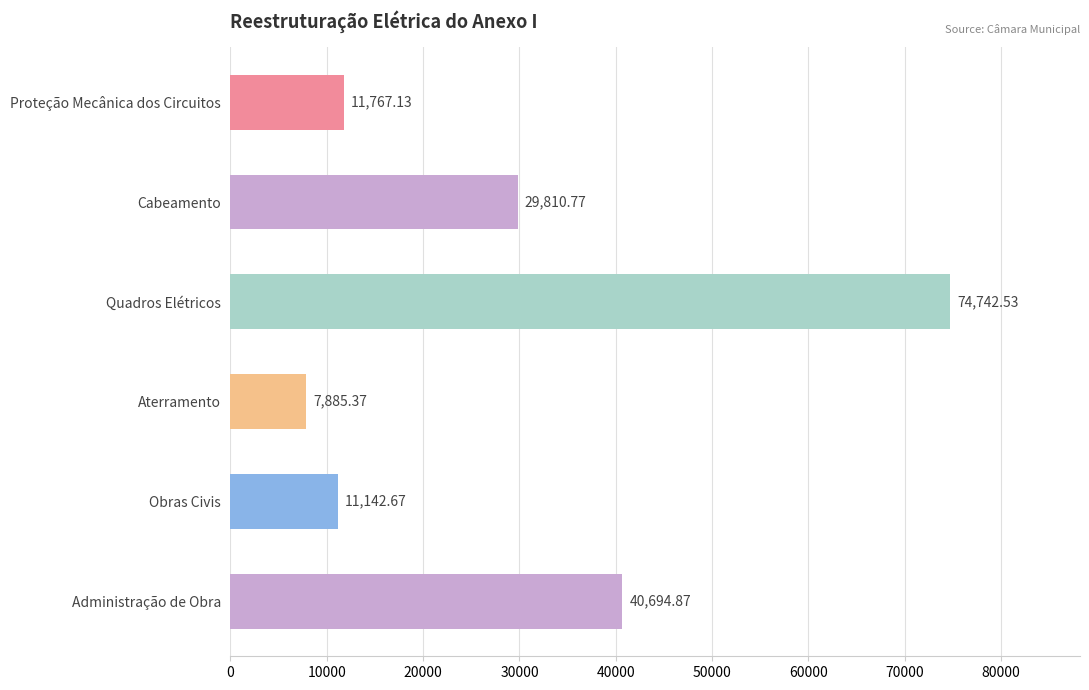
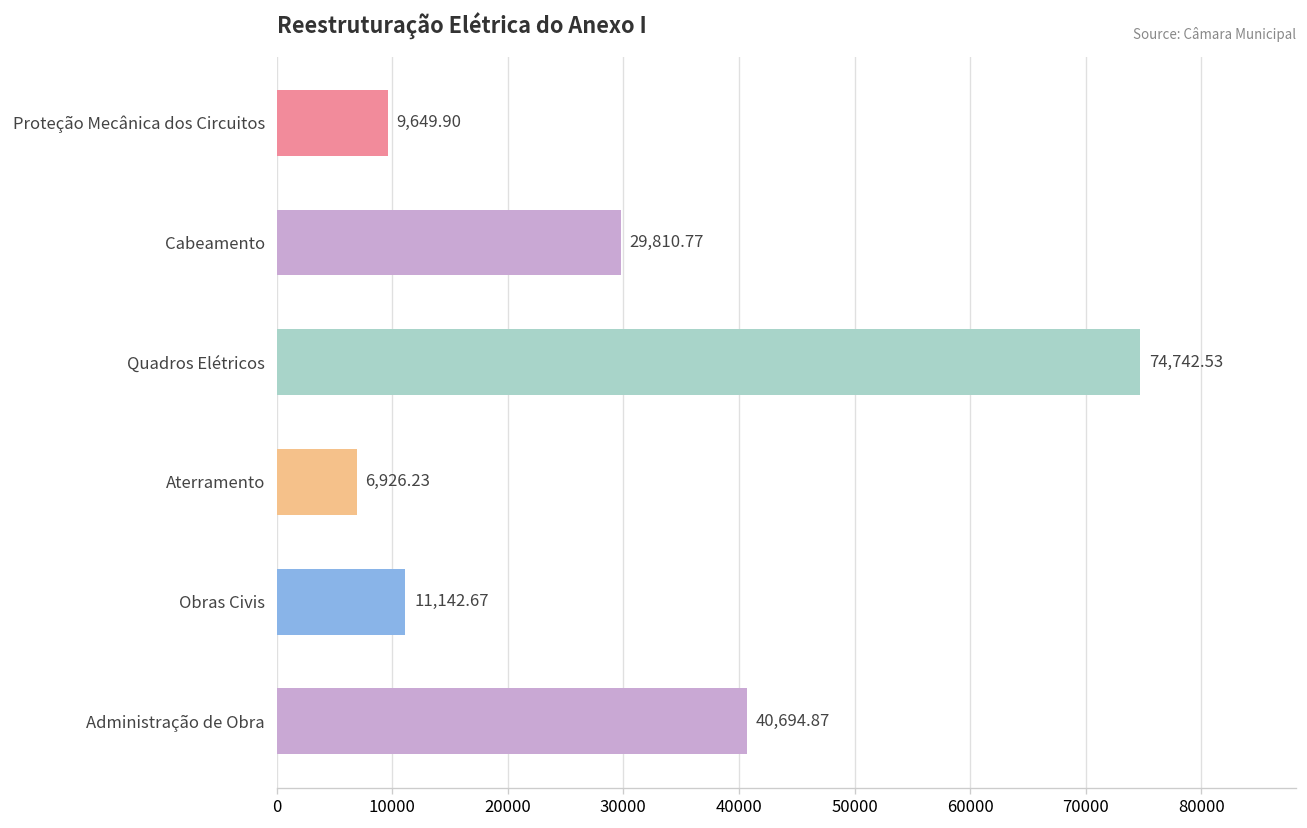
  {
-   "Proteção Mecânica dos Circuitos": "11,767.13",
+   "Proteção Mecânica dos Circuitos": "9,649.90",
    "Cabeamento": "29,810.77",
    "Quadros Elétricos": "74,742.53",
-   "Aterramento": "7,885.37",
+   "Aterramento": "6,926.23",
    "Obras Civis": "11,142.67",
    "Administração de Obra": "40,694.87"
  }
